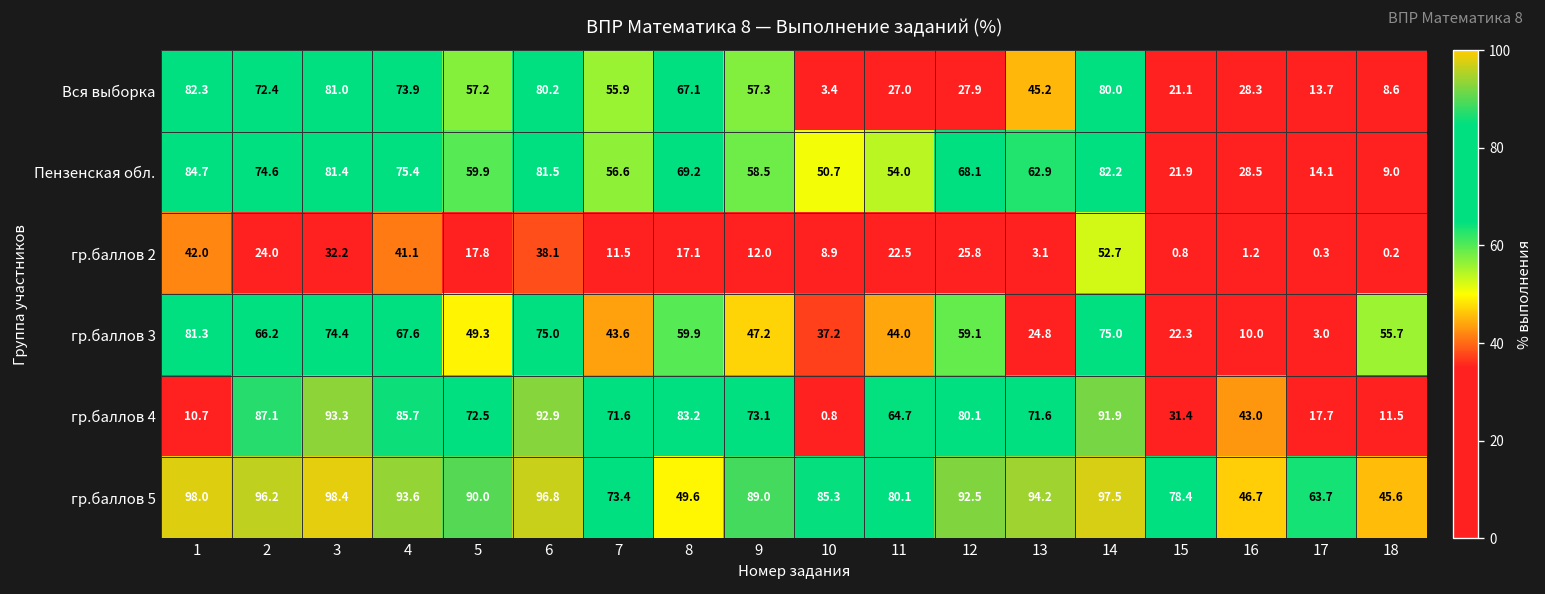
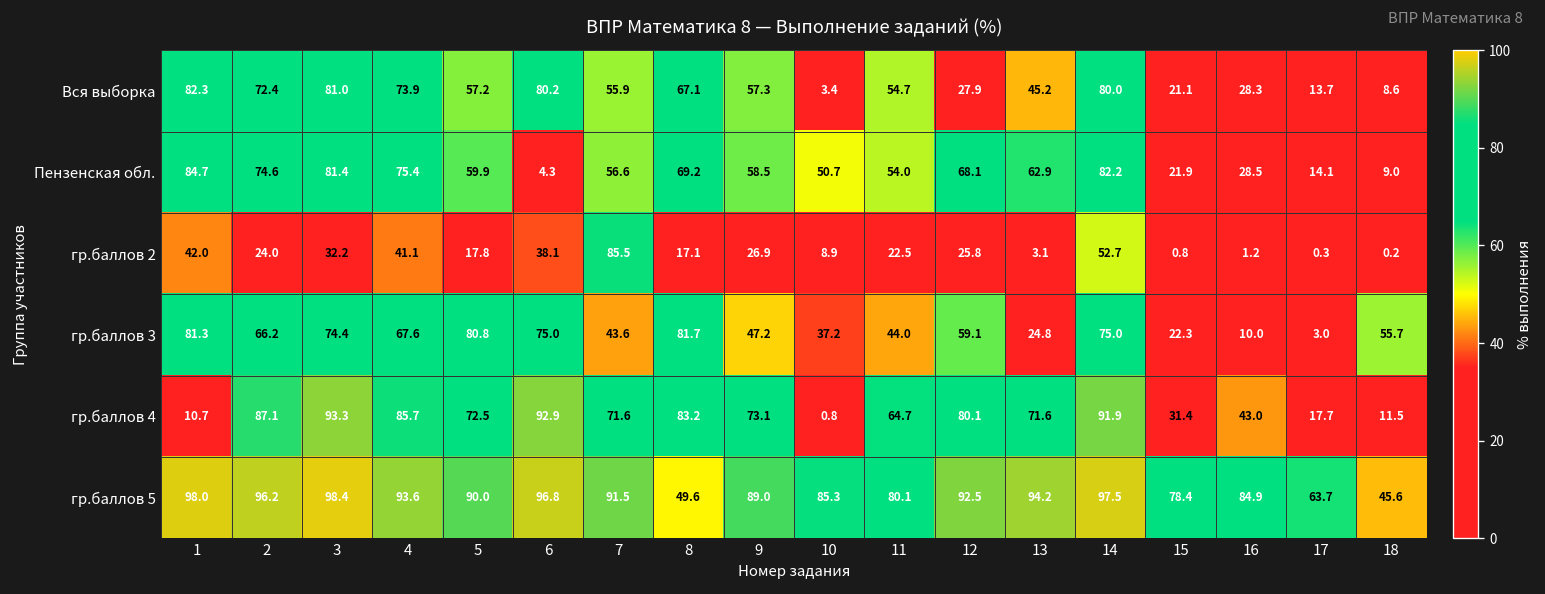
  {
    "Вся выборка": {
      "1": 82.3,
      "2": 72.4,
      "3": 81.0,
      "4": 73.9,
      "5": 57.2,
      "6": 80.2,
      "7": 55.9,
      "8": 67.1,
      "9": 57.3,
      "10": 3.4,
-     "11": 27.0,
+     "11": 54.7,
      "12": 27.9,
      "13": 45.2,
      "14": 80.0,
      "15": 21.1,
      "16": 28.3,
      "17": 13.7,
      "18": 8.6
    },
    "Пензенская обл.": {
      "1": 84.7,
      "2": 74.6,
      "3": 81.4,
      "4": 75.4,
      "5": 59.9,
-     "6": 81.5,
+     "6": 4.3,
      "7": 56.6,
      "8": 69.2,
      "9": 58.5,
      "10": 50.7,
      "11": 54.0,
      "12": 68.1,
      "13": 62.9,
      "14": 82.2,
      "15": 21.9,
      "16": 28.5,
      "17": 14.1,
      "18": 9.0
    },
    "гр.баллов 2": {
      "1": 42.0,
      "2": 24.0,
      "3": 32.2,
      "4": 41.1,
      "5": 17.8,
      "6": 38.1,
-     "7": 11.5,
+     "7": 85.5,
      "8": 17.1,
-     "9": 12.0,
+     "9": 26.9,
      "10": 8.9,
      "11": 22.5,
      "12": 25.8,
      "13": 3.1,
      "14": 52.7,
      "15": 0.8,
      "16": 1.2,
      "17": 0.3,
      "18": 0.2
    },
    "гр.баллов 3": {
      "1": 81.3,
      "2": 66.2,
      "3": 74.4,
      "4": 67.6,
-     "5": 49.3,
+     "5": 80.8,
      "6": 75.0,
      "7": 43.6,
-     "8": 59.9,
+     "8": 81.7,
      "9": 47.2,
      "10": 37.2,
      "11": 44.0,
      "12": 59.1,
      "13": 24.8,
      "14": 75.0,
      "15": 22.3,
      "16": 10.0,
      "17": 3.0,
      "18": 55.7
    },
    "гр.баллов 4": {
      "1": 10.7,
      "2": 87.1,
      "3": 93.3,
      "4": 85.7,
      "5": 72.5,
      "6": 92.9,
      "7": 71.6,
      "8": 83.2,
      "9": 73.1,
      "10": 0.8,
      "11": 64.7,
      "12": 80.1,
      "13": 71.6,
      "14": 91.9,
      "15": 31.4,
      "16": 43.0,
      "17": 17.7,
      "18": 11.5
    },
    "гр.баллов 5": {
      "1": 98.0,
      "2": 96.2,
      "3": 98.4,
      "4": 93.6,
      "5": 90.0,
      "6": 96.8,
-     "7": 73.4,
+     "7": 91.5,
      "8": 49.6,
      "9": 89.0,
      "10": 85.3,
      "11": 80.1,
      "12": 92.5,
      "13": 94.2,
      "14": 97.5,
      "15": 78.4,
-     "16": 46.7,
+     "16": 84.9,
      "17": 63.7,
      "18": 45.6
    }
  }
